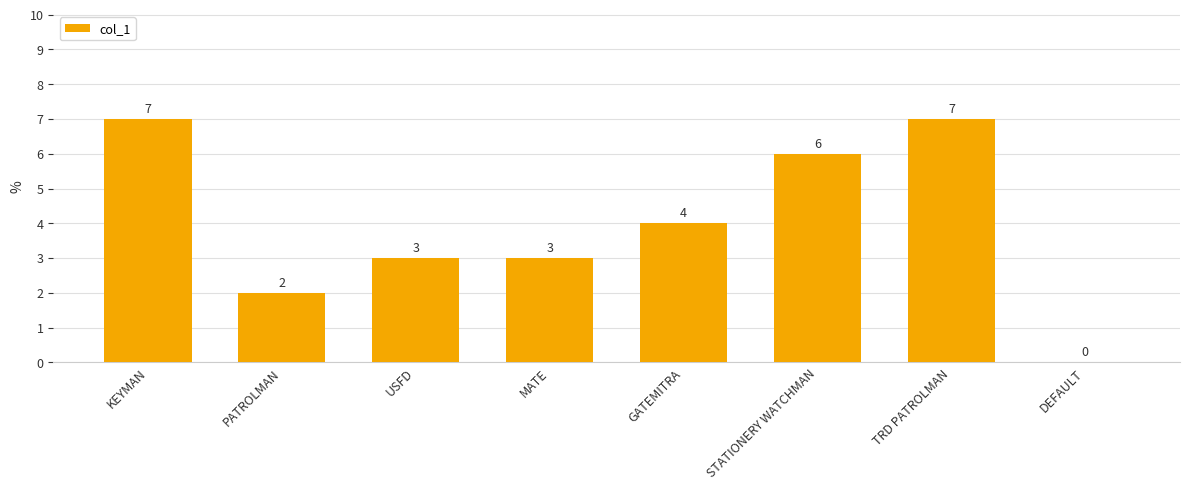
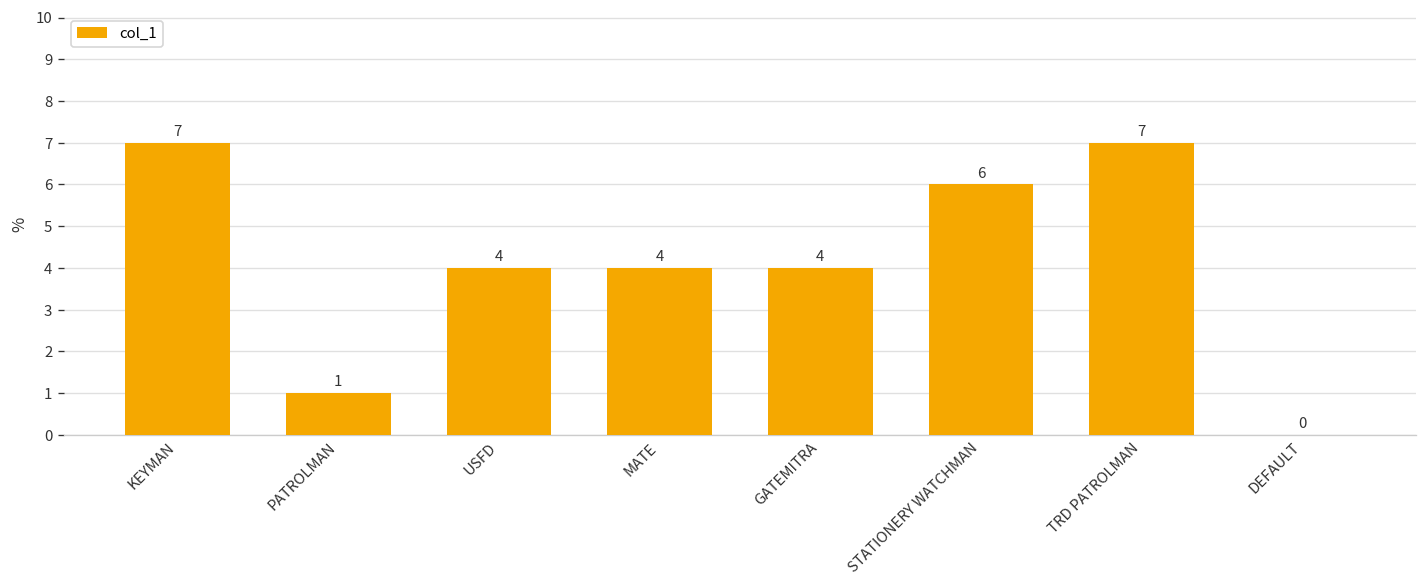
  {
    "KEYMAN": 7,
-   "PATROLMAN": 2,
-   "USFD": 3,
-   "MATE": 3,
+   "PATROLMAN": 1,
+   "USFD": 4,
+   "MATE": 4,
    "GATEMITRA": 4,
    "STATIONERY WATCHMAN": 6,
    "TRD PATROLMAN": 7,
    "DEFAULT": 0
  }
